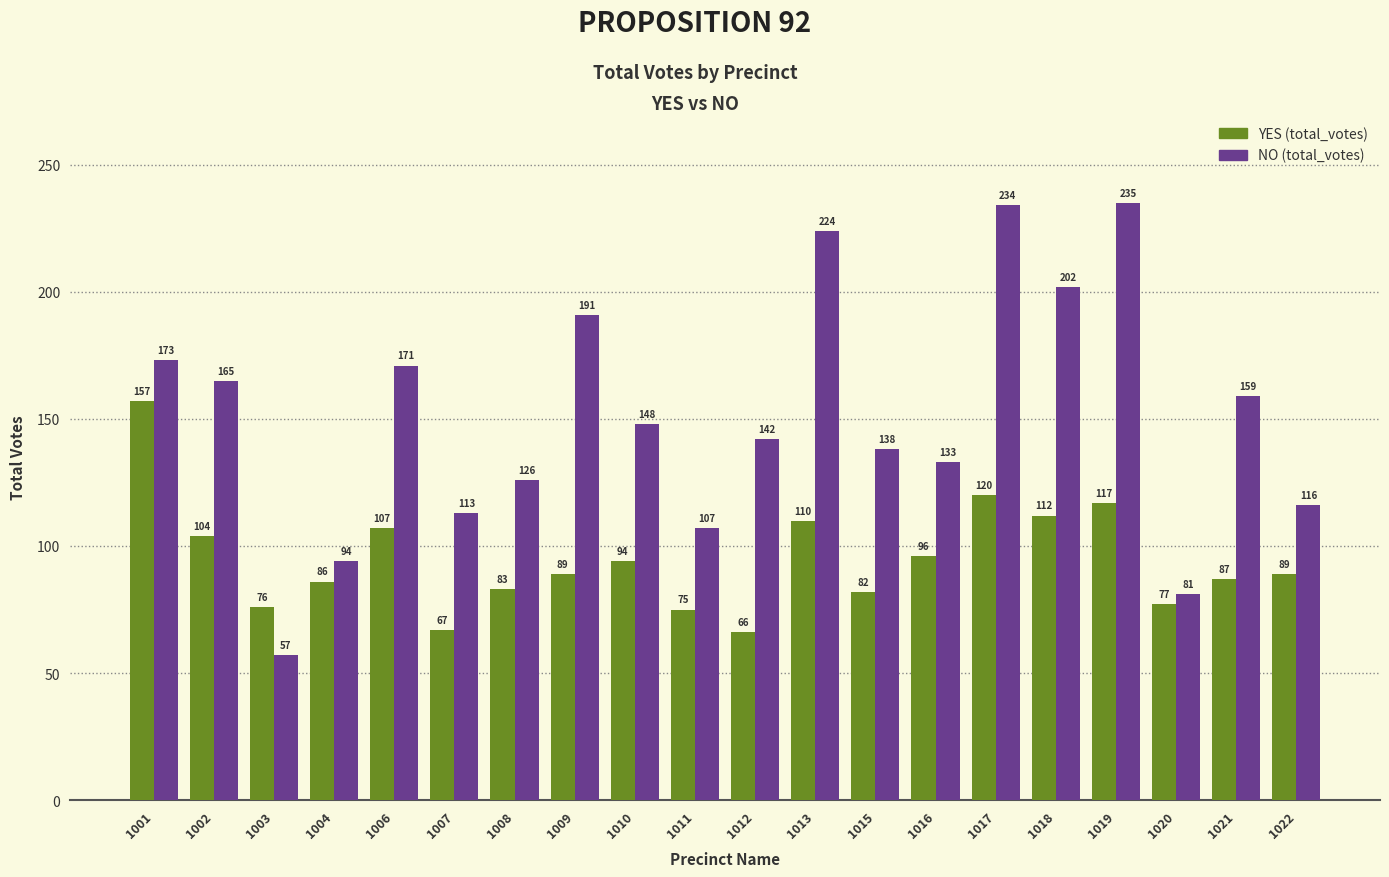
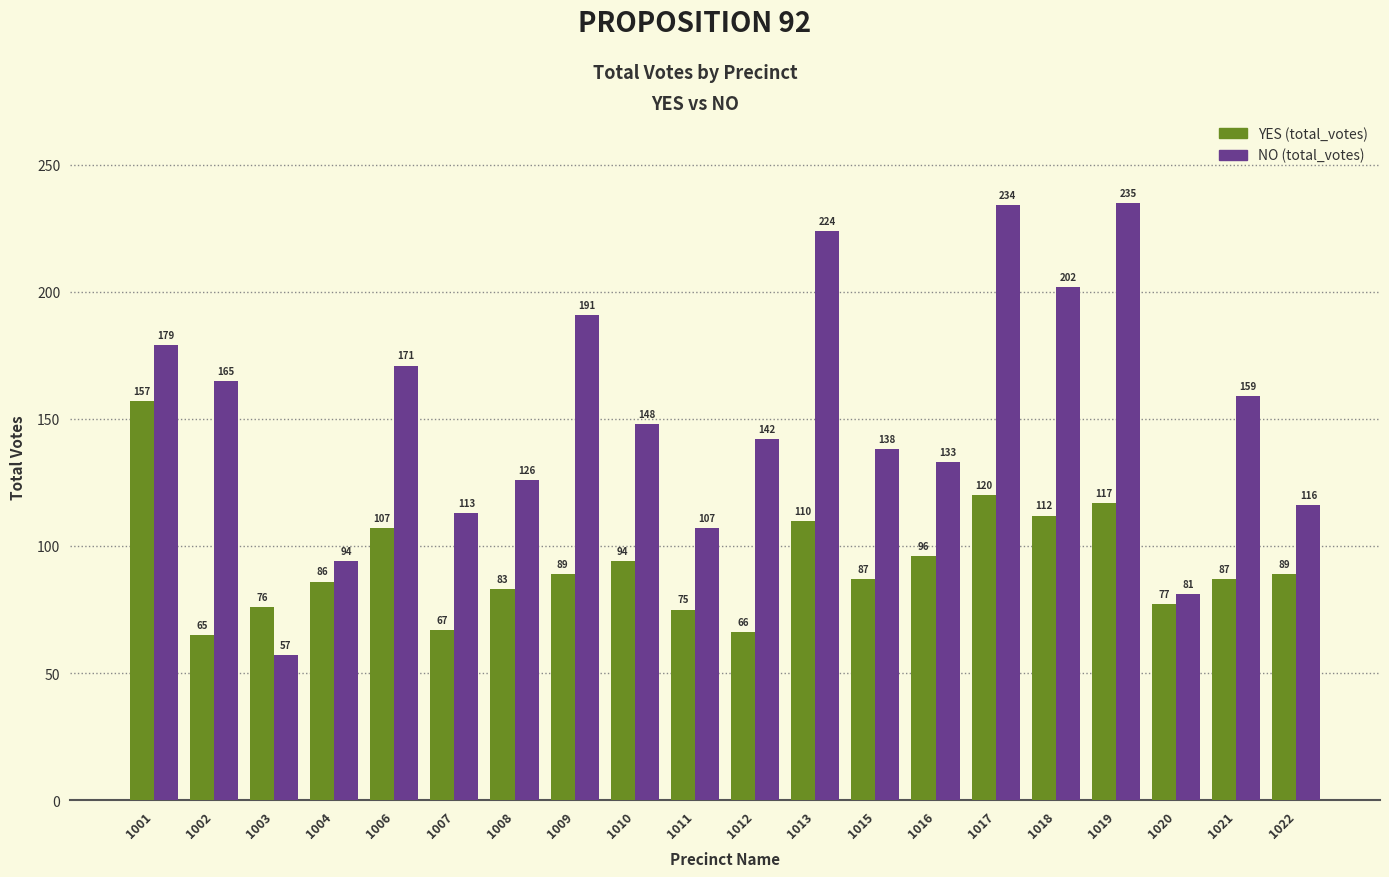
  {
    "YES (total_votes)": {
      "1001": 157,
-     "1002": 104,
+     "1002": 65,
      "1003": 76,
      "1004": 86,
      "1006": 107,
      "1007": 67,
      "1008": 83,
      "1009": 89,
      "1010": 94,
      "1011": 75,
      "1012": 66,
      "1013": 110,
-     "1015": 82,
+     "1015": 87,
      "1016": 96,
      "1017": 120,
      "1018": 112,
      "1019": 117,
      "1020": 77,
      "1021": 87,
      "1022": 89
    },
    "NO (total_votes)": {
-     "1001": 173,
+     "1001": 179,
      "1002": 165,
      "1003": 57,
      "1004": 94,
      "1006": 171,
      "1007": 113,
      "1008": 126,
      "1009": 191,
      "1010": 148,
      "1011": 107,
      "1012": 142,
      "1013": 224,
      "1015": 138,
      "1016": 133,
      "1017": 234,
      "1018": 202,
      "1019": 235,
      "1020": 81,
      "1021": 159,
      "1022": 116
    }
  }
